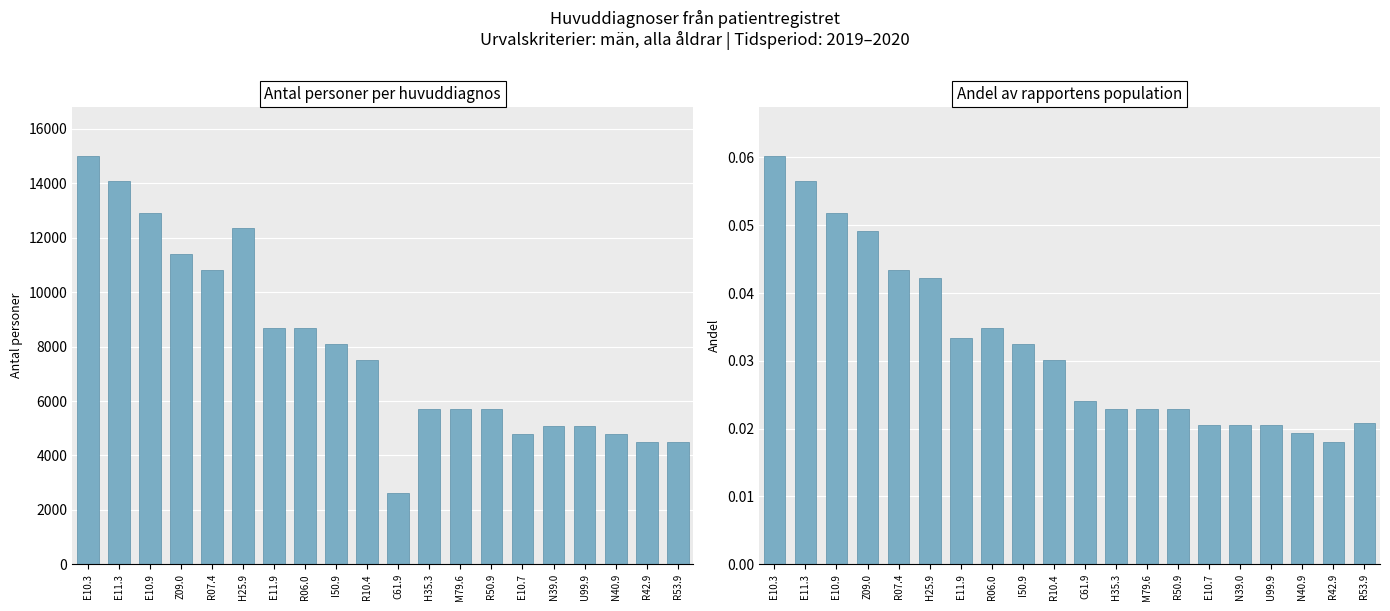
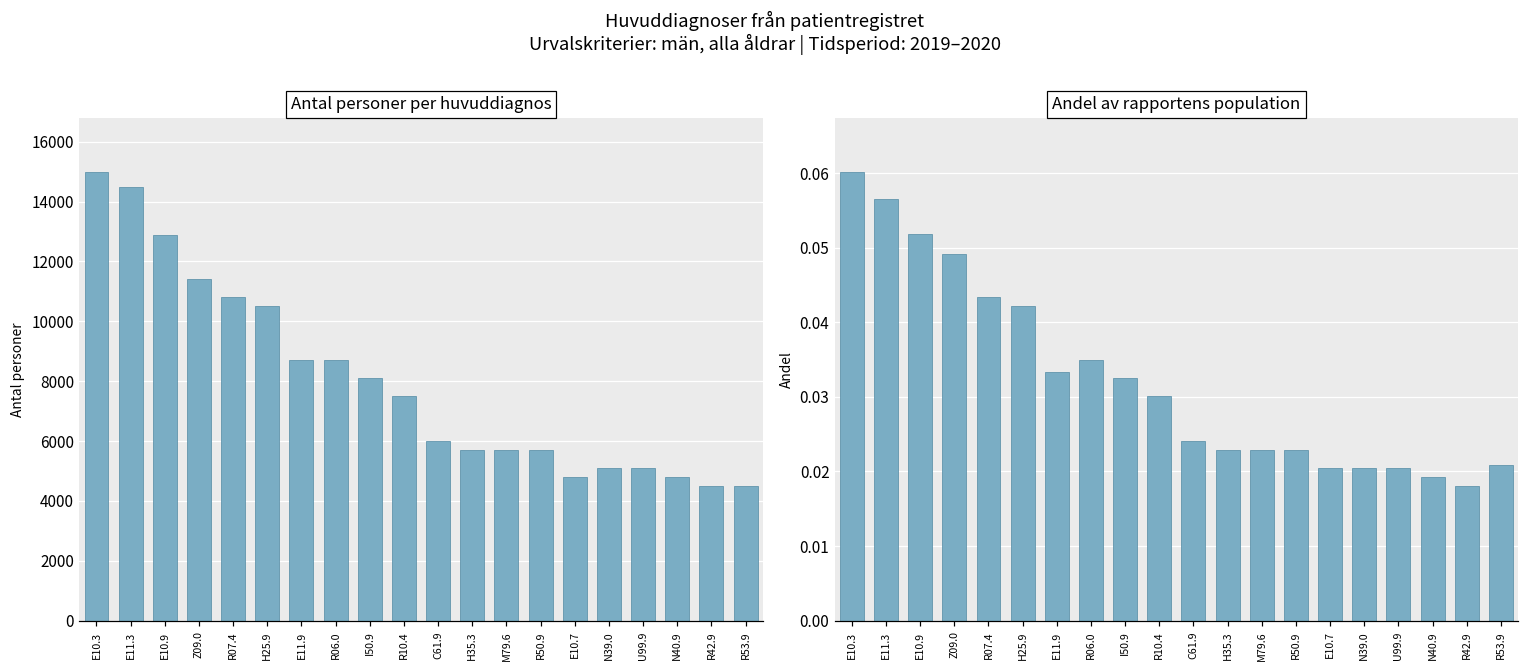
  {
    "Antal personer per huvuddiagnos": {
      "E10.3": 15000,
-     "E11.3": 14100,
+     "E11.3": 14500,
      "E10.9": 12900,
      "Z09.0": 11400,
      "R07.4": 10800,
-     "H25.9": 12300,
+     "H25.9": 10500,
      "E11.9": 8700,
      "R06.0": 8700,
      "I50.9": 8100,
      "R10.4": 7500,
-     "C61.9": 2600,
+     "C61.9": 6000,
      "H35.3": 5700,
      "M79.6": 5700,
      "R50.9": 5700,
      "E10.7": 4800,
      "N39.0": 5100,
      "U99.9": 5100,
      "N40.9": 4800,
      "R42.9": 4500,
      "R53.9": 4500
    },
    "Andel av rapportens population": {
      "E10.3": 0.060,
      "E11.3": 0.057,
      "E10.9": 0.052,
      "Z09.0": 0.049,
      "R07.4": 0.043,
      "H25.9": 0.042,
      "E11.9": 0.033,
      "R06.0": 0.035,
      "I50.9": 0.033,
      "R10.4": 0.030,
      "C61.9": 0.024,
      "H35.3": 0.023,
      "M79.6": 0.023,
      "R50.9": 0.023,
      "E10.7": 0.021,
      "N39.0": 0.021,
      "U99.9": 0.021,
      "N40.9": 0.019,
      "R42.9": 0.018,
      "R53.9": 0.021
    }
  }
